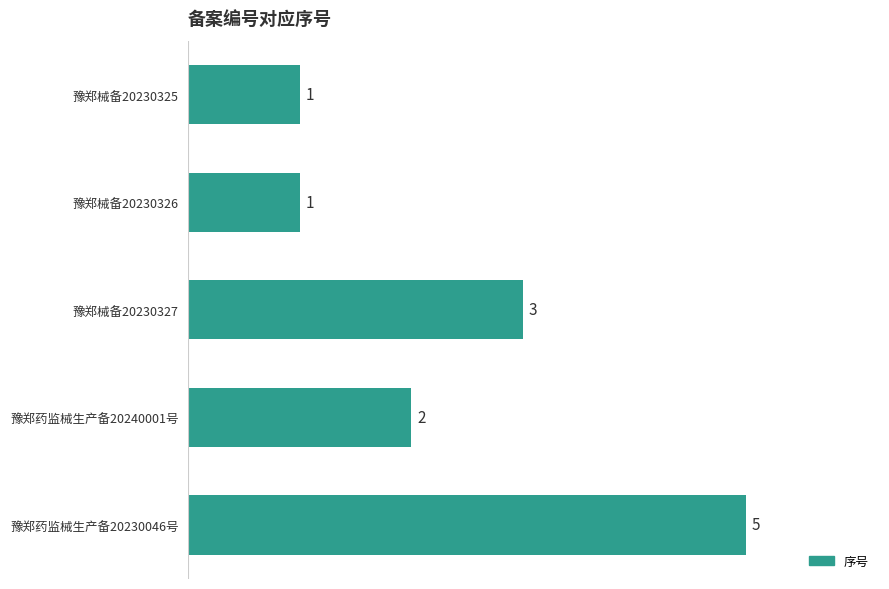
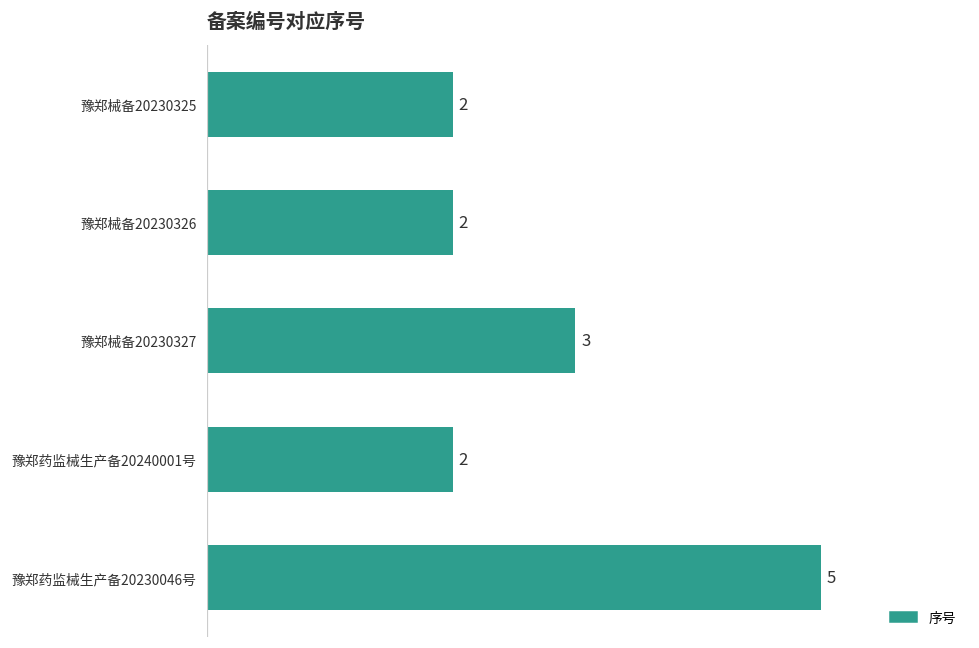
  {
-   "豫郑械备20230325": 1,
-   "豫郑械备20230326": 1,
+   "豫郑械备20230325": 2,
+   "豫郑械备20230326": 2,
    "豫郑械备20230327": 3,
    "豫郑药监械生产备20240001号": 2,
    "豫郑药监械生产备20230046号": 5
  }
